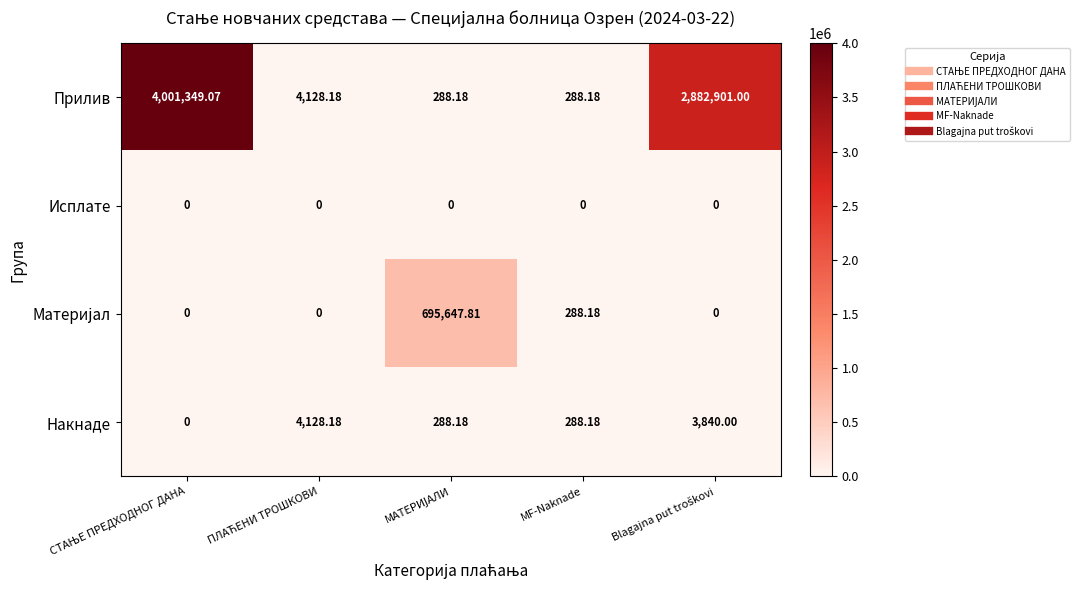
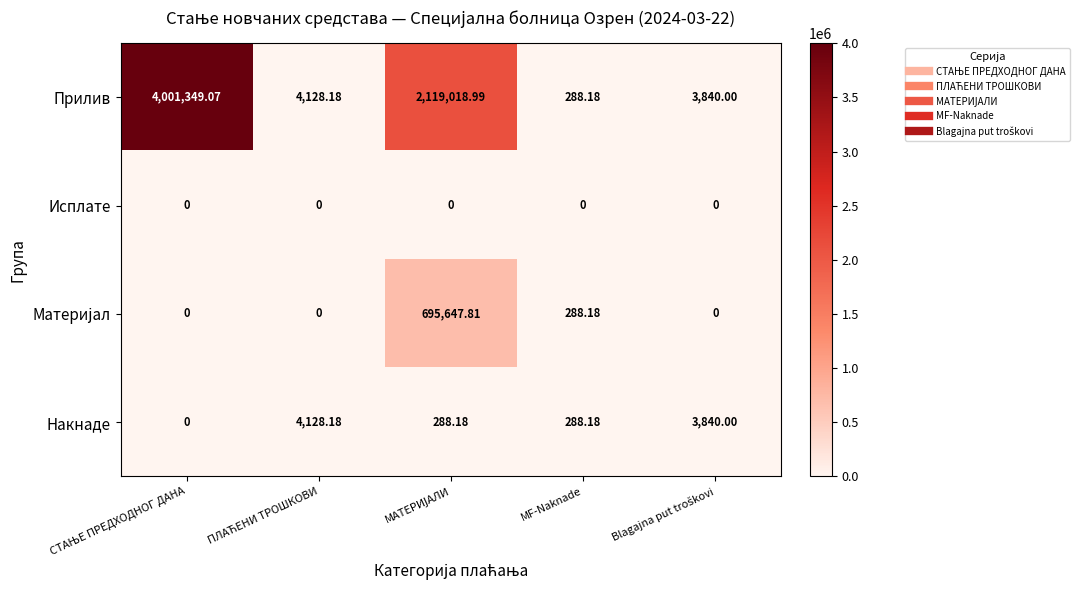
  {
    "Прилив": {
      "СТАЊЕ ПРЕДХОДНОГ ДАНА": "4,001,349.07",
      "ПЛАЋЕНИ ТРОШКОВИ": "4,128.18",
-     "МАТЕРИЈАЛИ": "288.18",
+     "МАТЕРИЈАЛИ": "2,119,018.99",
      "MF-Naknade": "288.18",
-     "Blagajna put troškovi": "2,882,901.00"
+     "Blagajna put troškovi": "3,840.00"
    },
    "Исплате": {
      "СТАЊЕ ПРЕДХОДНОГ ДАНА": "0",
      "ПЛАЋЕНИ ТРОШКОВИ": "0",
      "МАТЕРИЈАЛИ": "0",
      "MF-Naknade": "0",
      "Blagajna put troškovi": "0"
    },
    "Материјал": {
      "СТАЊЕ ПРЕДХОДНОГ ДАНА": "0",
      "ПЛАЋЕНИ ТРОШКОВИ": "0",
      "МАТЕРИЈАЛИ": "695,647.81",
      "MF-Naknade": "288.18",
      "Blagajna put troškovi": "0"
    },
    "Накнаде": {
      "СТАЊЕ ПРЕДХОДНОГ ДАНА": "0",
      "ПЛАЋЕНИ ТРОШКОВИ": "4,128.18",
      "МАТЕРИЈАЛИ": "288.18",
      "MF-Naknade": "288.18",
      "Blagajna put troškovi": "3,840.00"
    }
  }
